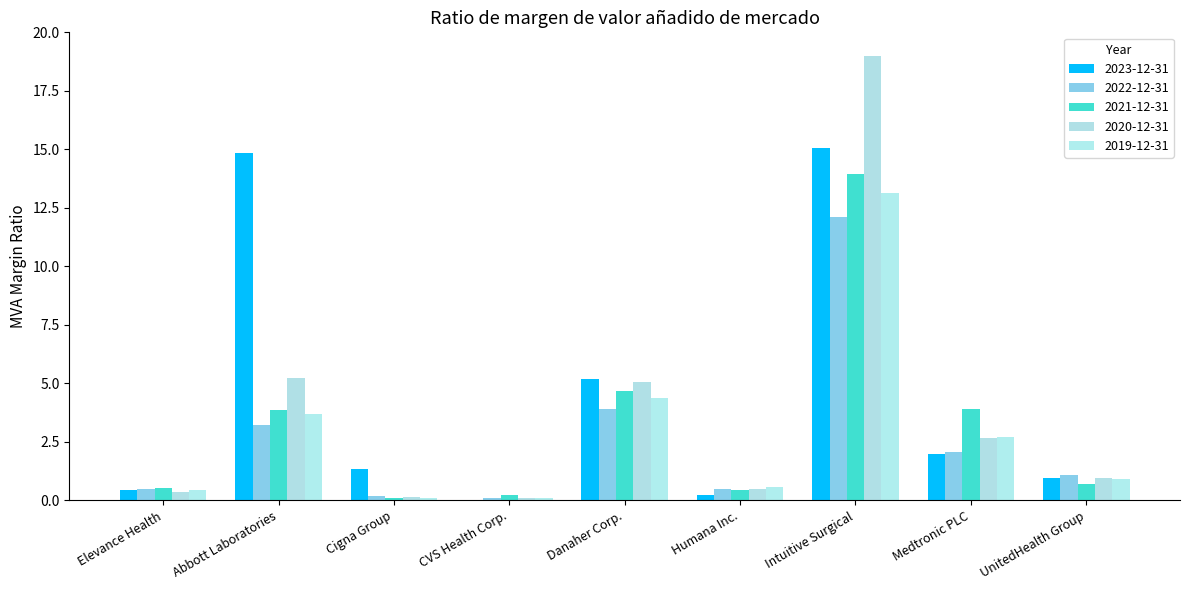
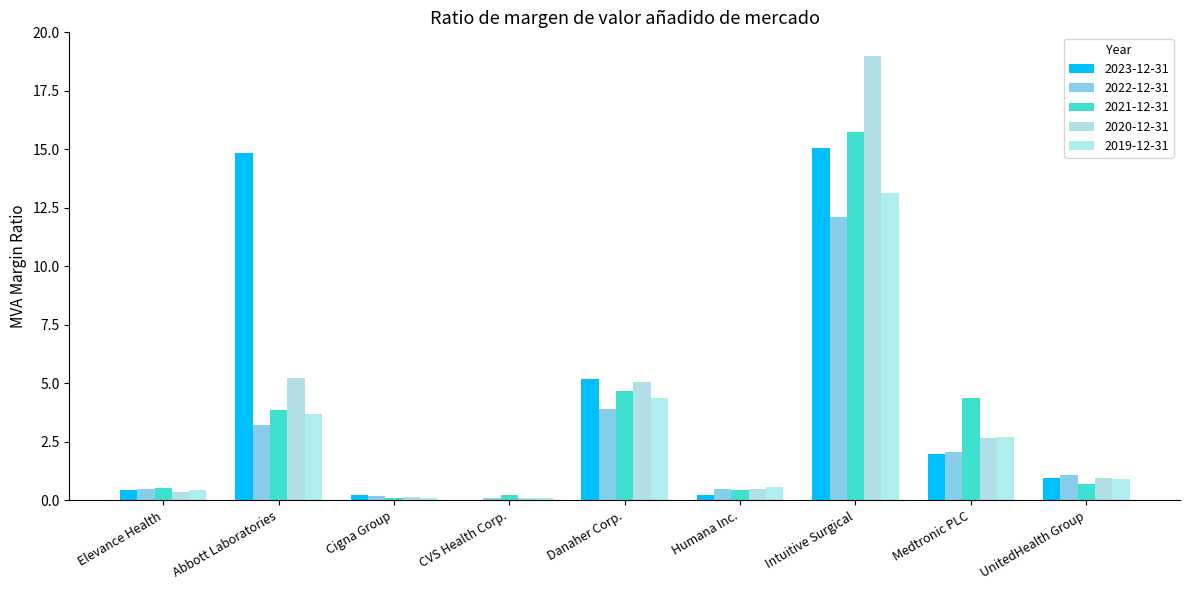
  {
    "2023-12-31": {
      "Elevance Health": 0.4,
      "Abbott Laboratories": 14.8,
-     "Cigna Group": 1.3,
+     "Cigna Group": 0.2,
      "Danaher Corp.": 5.2,
      "Humana Inc.": 0.2,
      "Intuitive Surgical": 15.1,
      "Medtronic PLC": 2.0,
      "UnitedHealth Group": 1.0
    },
    "2021-12-31": {
      "Elevance Health": 0.5,
      "Abbott Laboratories": 3.8,
      "Cigna Group": 0.1,
      "CVS Health Corp.": 0.2,
      "Danaher Corp.": 4.7,
      "Humana Inc.": 0.5,
-     "Intuitive Surgical": 14.0,
-     "Medtronic PLC": 3.9,
+     "Intuitive Surgical": 15.8,
+     "Medtronic PLC": 4.4,
      "UnitedHealth Group": 0.7
    }
  }
